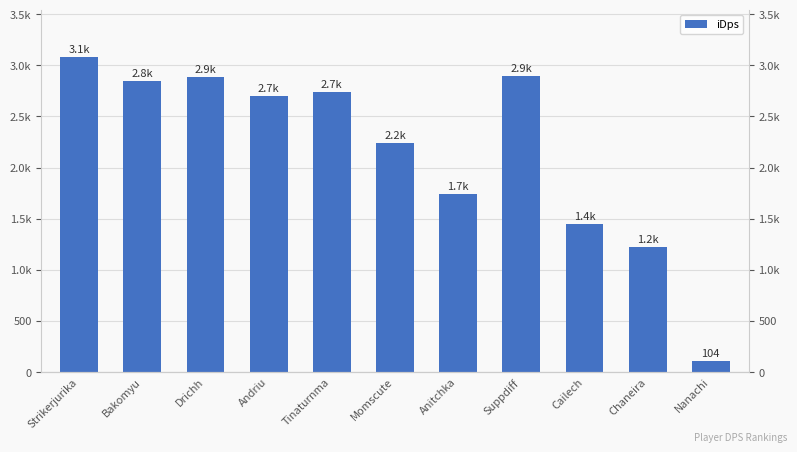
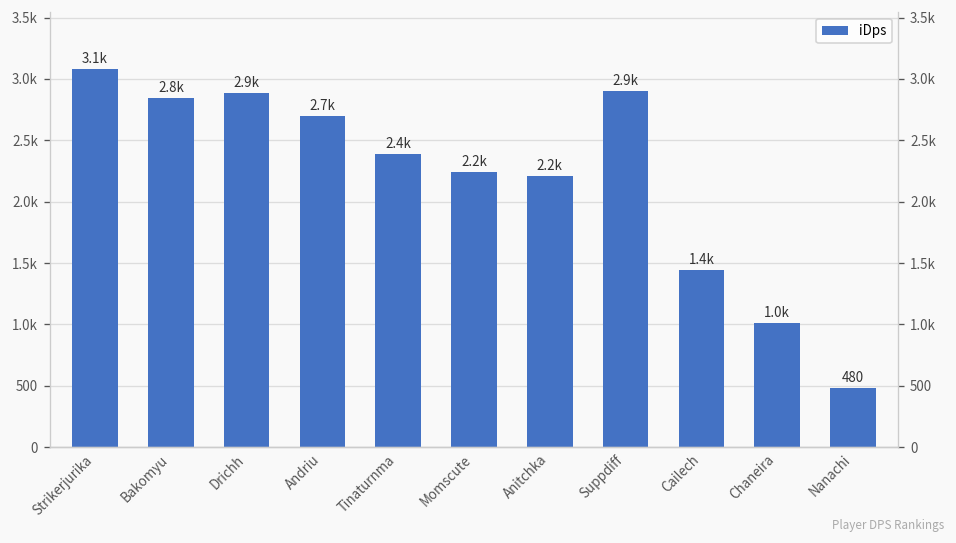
  {
    "Strikerjurika": "3.1k",
    "Bakomyu": "2.8k",
    "Drichh": "2.9k",
    "Andriu": "2.7k",
-   "Tinaturnma": "2.7k",
+   "Tinaturnma": "2.4k",
    "Momscute": "2.2k",
-   "Anitchka": "1.7k",
+   "Anitchka": "2.2k",
    "Suppdiff": "2.9k",
    "Cailech": "1.4k",
-   "Chaneira": "1.2k",
-   "Nanachi": "104"
+   "Chaneira": "1.0k",
+   "Nanachi": "480"
  }
